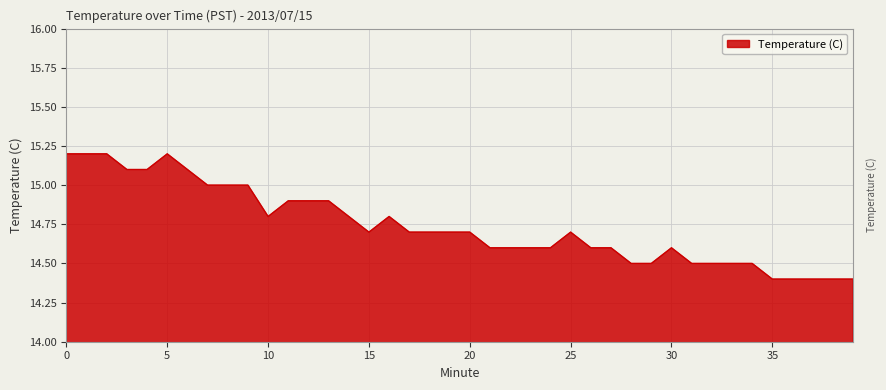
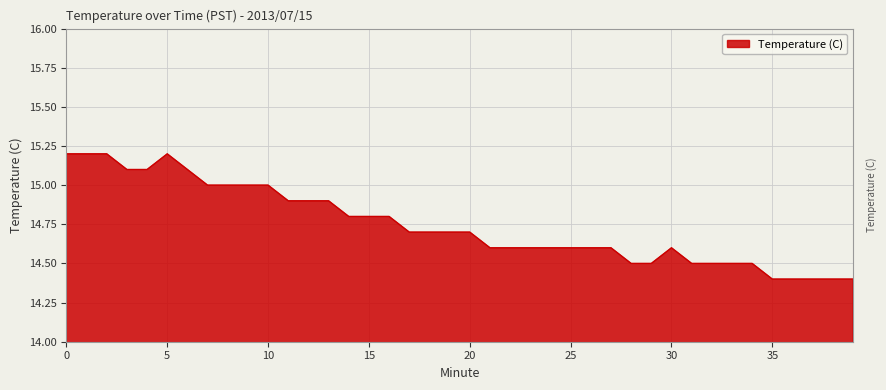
  {
    "0": 15.2,
    "5": 15.2,
-   "10": 14.8,
-   "15": 14.7,
+   "10": 15.0,
+   "15": 14.8,
    "20": 14.7,
-   "25": 14.7,
+   "25": 14.6,
    "30": 14.6,
    "35": 14.4
  }
